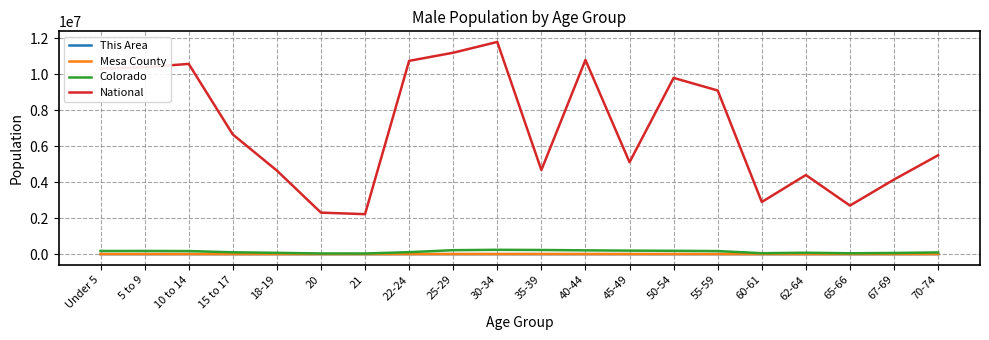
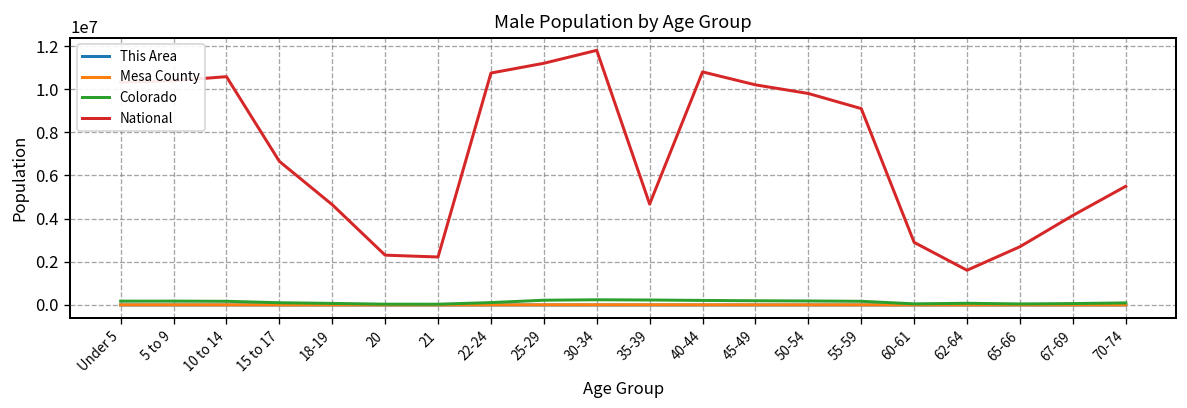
  {
    "Mesa County": {
      "Under 5": 0,
      "5 to 9": 0,
      "10 to 14": 0,
      "25-29": 0,
      "30-34": 0,
      "35-39": 0,
      "40-44": 0,
      "45-49": 0,
      "50-54": 0,
      "55-59": 0
    },
    "Colorado": {
      "Under 5": 200000,
      "5 to 9": 200000,
      "10 to 14": 200000,
      "25-29": 200000,
      "30-34": 200000,
      "35-39": 200000,
      "40-44": 200000,
      "45-49": 200000,
      "50-54": 200000,
      "55-59": 200000
    },
    "National": {
      "10 to 14": 10600000,
      "15 to 17": 6700000,
      "18-19": 4600000,
      "20": 2300000,
      "21": 2200000,
      "22-24": 10700000,
      "25-29": 11200000,
      "30-34": 11800000,
      "35-39": 4700000,
      "40-44": 10800000,
-     "45-49": 5100000,
+     "45-49": 10200000,
      "50-54": 9800000,
      "55-59": 9100000,
      "60-61": 2900000,
-     "62-64": 4400000,
+     "62-64": 1600000,
      "65-66": 2700000,
      "67-69": 4100000,
      "70-74": 5500000
    }
  }
